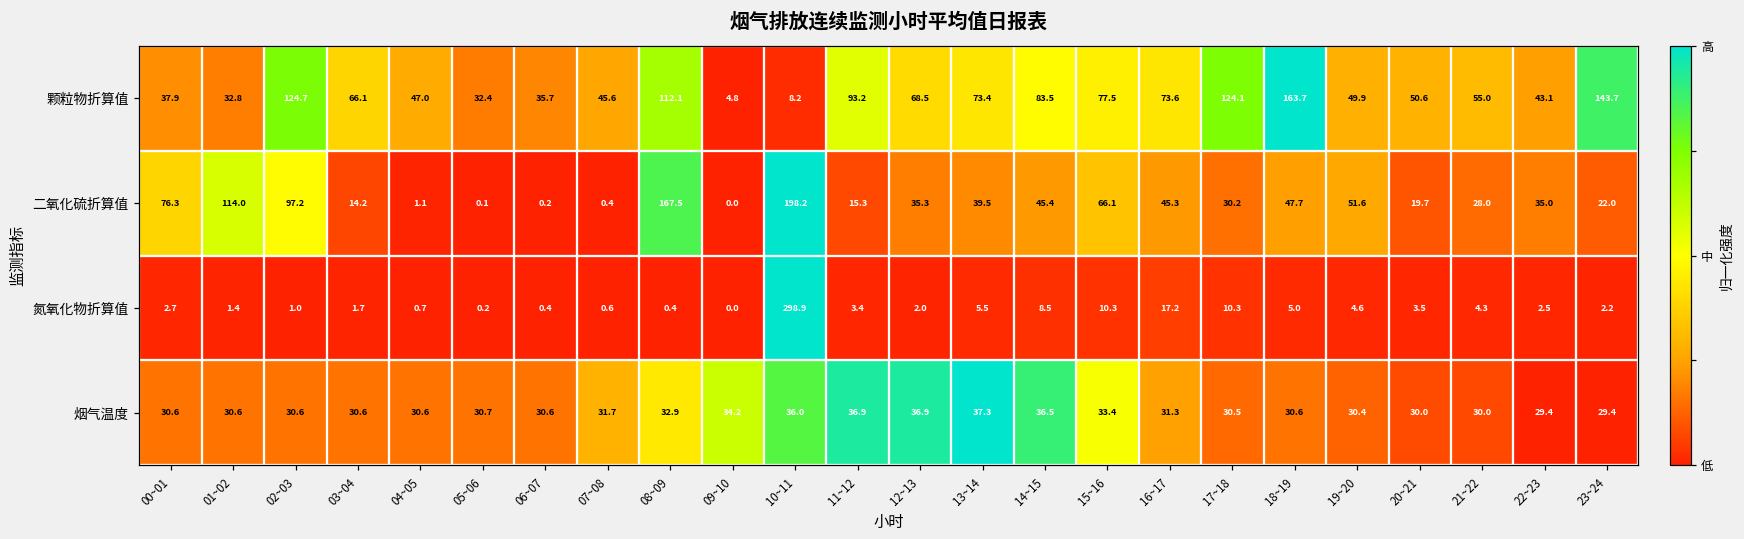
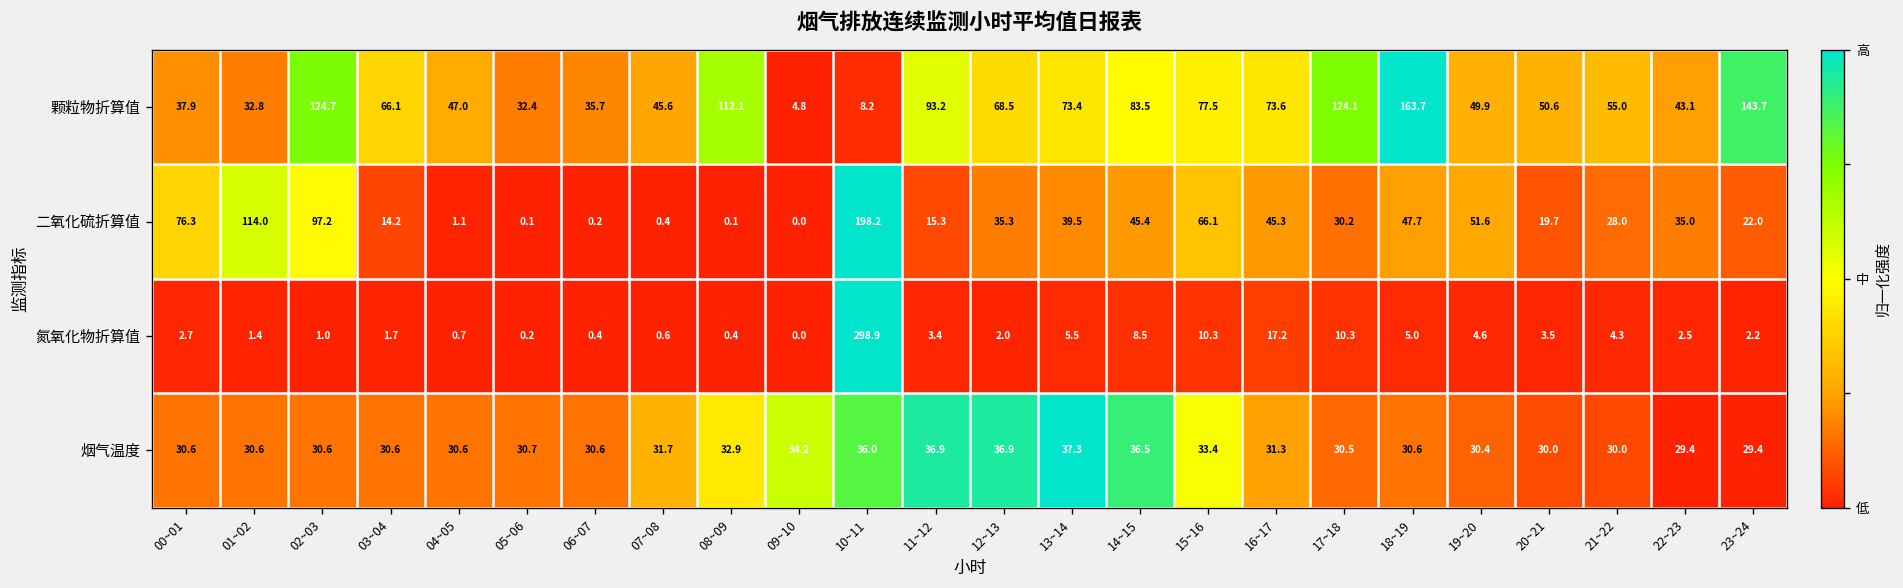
  {
    "颗粒物折算值": {
      "00~01": 37.9,
      "01~02": 32.8,
      "02~03": 124.7,
      "03~04": 66.1,
      "04~05": 47.0,
      "05~06": 32.4,
      "06~07": 35.7,
      "07~08": 45.6,
      "08~09": 112.1,
      "09~10": 4.8,
      "10~11": 8.2,
      "11~12": 93.2,
      "12~13": 68.5,
      "13~14": 73.4,
      "14~15": 83.5,
      "15~16": 77.5,
      "16~17": 73.6,
      "17~18": 124.1,
      "18~19": 163.7,
      "19~20": 49.9,
      "20~21": 50.6,
      "21~22": 55.0,
      "22~23": 43.1,
      "23~24": 143.7
    },
    "二氧化硫折算值": {
      "00~01": 76.3,
      "01~02": 114.0,
      "02~03": 97.2,
      "03~04": 14.2,
      "04~05": 1.1,
      "05~06": 0.1,
      "06~07": 0.2,
      "07~08": 0.4,
-     "08~09": 167.5,
+     "08~09": 0.1,
      "09~10": 0.0,
      "10~11": 198.2,
      "11~12": 15.3,
      "12~13": 35.3,
      "13~14": 39.5,
      "14~15": 45.4,
      "15~16": 66.1,
      "16~17": 45.3,
      "17~18": 30.2,
      "18~19": 47.7,
      "19~20": 51.6,
      "20~21": 19.7,
      "21~22": 28.0,
      "22~23": 35.0,
      "23~24": 22.0
    },
    "氮氧化物折算值": {
      "00~01": 2.7,
      "01~02": 1.4,
      "02~03": 1.0,
      "03~04": 1.7,
      "04~05": 0.7,
      "05~06": 0.2,
      "06~07": 0.4,
      "07~08": 0.6,
      "08~09": 0.4,
      "09~10": 0.0,
      "10~11": 298.9,
      "11~12": 3.4,
      "12~13": 2.0,
      "13~14": 5.5,
      "14~15": 8.5,
      "15~16": 10.3,
      "16~17": 17.2,
      "17~18": 10.3,
      "18~19": 5.0,
      "19~20": 4.6,
      "20~21": 3.5,
      "21~22": 4.3,
      "22~23": 2.5,
      "23~24": 2.2
    },
    "烟气温度": {
      "00~01": 30.6,
      "01~02": 30.6,
      "02~03": 30.6,
      "03~04": 30.6,
      "04~05": 30.6,
      "05~06": 30.7,
      "06~07": 30.6,
      "07~08": 31.7,
      "08~09": 32.9,
      "09~10": 34.2,
      "10~11": 36.0,
      "11~12": 36.9,
      "12~13": 36.9,
      "13~14": 37.3,
      "14~15": 36.5,
      "15~16": 33.4,
      "16~17": 31.3,
      "17~18": 30.5,
      "18~19": 30.6,
      "19~20": 30.4,
      "20~21": 30.0,
      "21~22": 30.0,
      "22~23": 29.4,
      "23~24": 29.4
    }
  }
